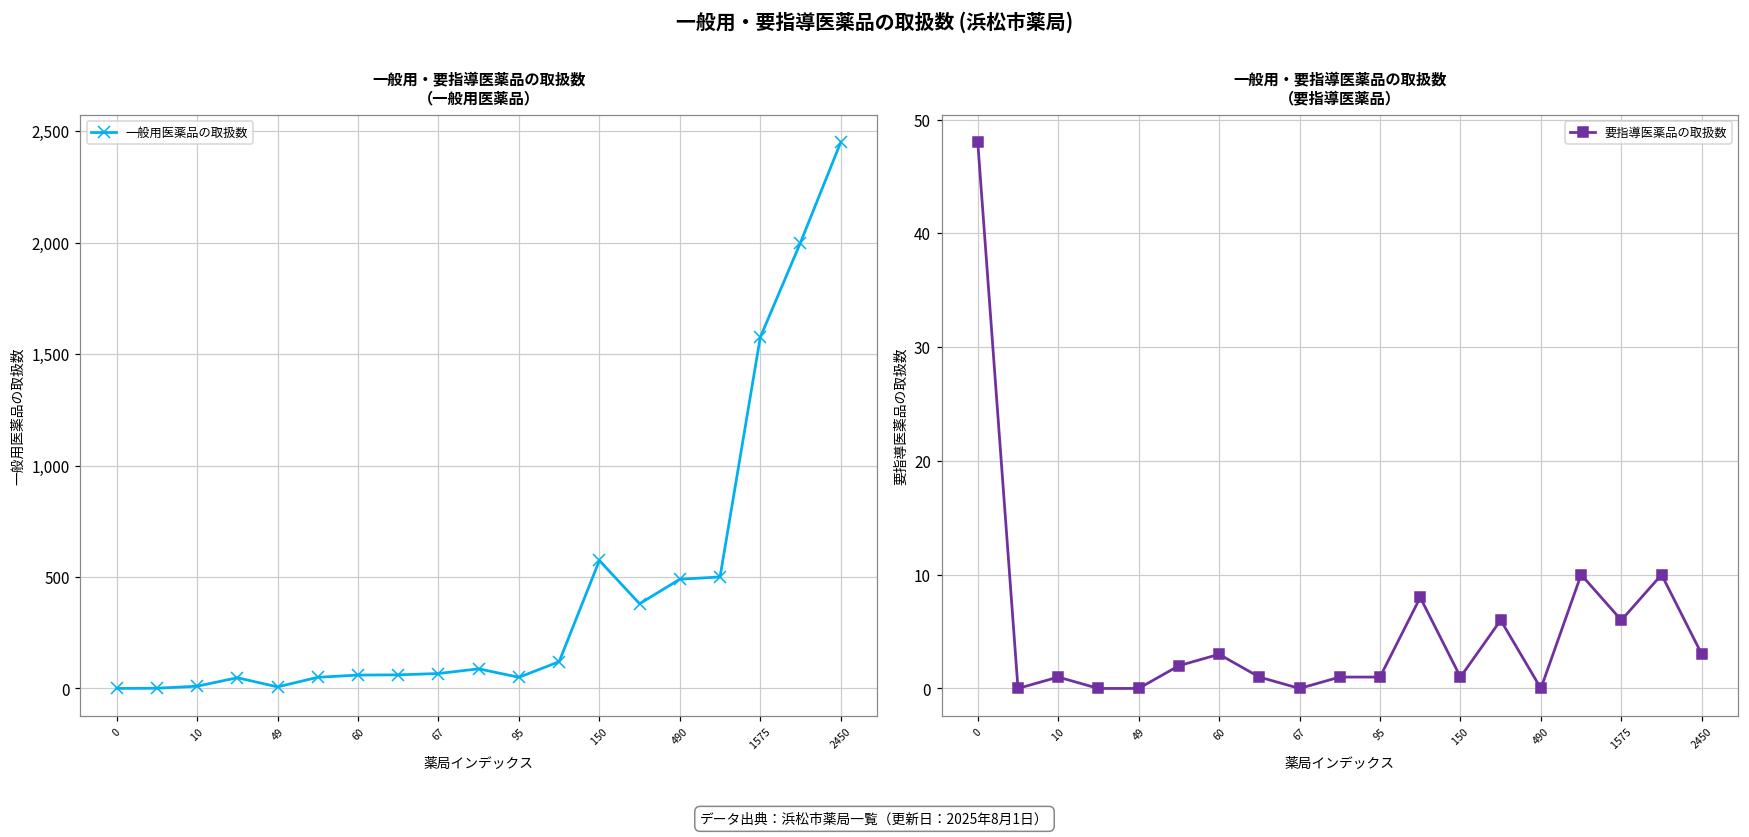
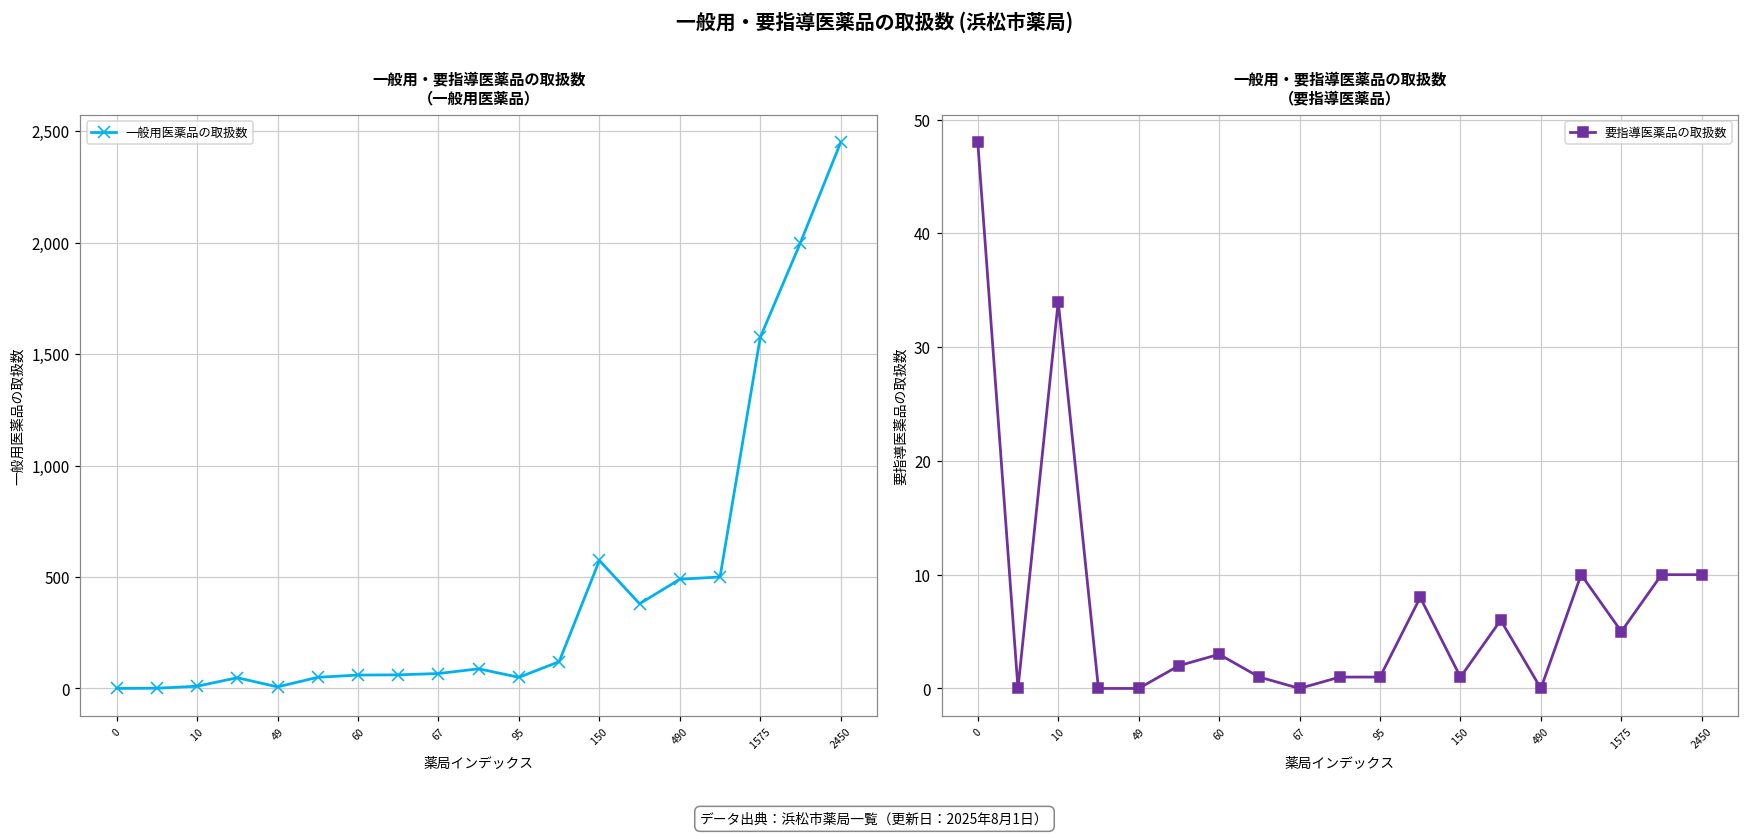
  {
    "一般用・要指導医薬品の取扱数 （一般用医薬品）": {
      "0": "0",
      "10": "10",
      "49": "10",
      "60": "60",
      "67": "70",
      "95": "50",
      "150": "570",
      "490": "490",
      "1575": "1,580",
      "2450": "2,450"
    },
    "一般用・要指導医薬品の取扱数 （要指導医薬品）": {
      "0": "48",
-     "10": "1",
+     "10": "34",
      "49": "0",
      "60": "3",
      "67": "0",
      "95": "1",
      "150": "1",
      "490": "0",
-     "1575": "6",
-     "2450": "3"
+     "1575": "5",
+     "2450": "10"
    }
  }
